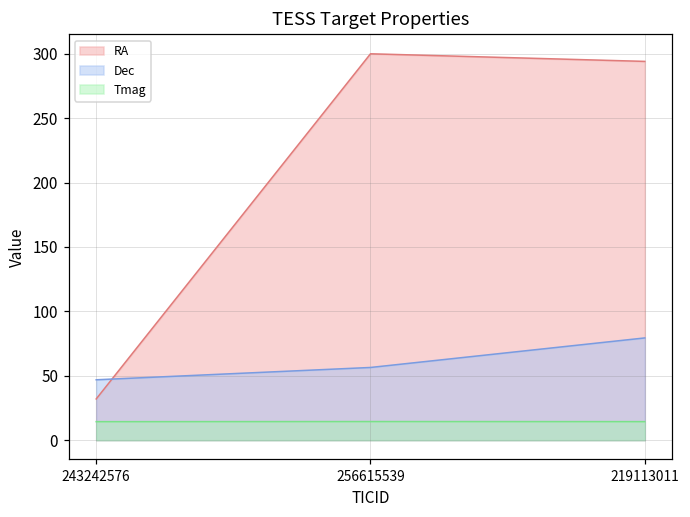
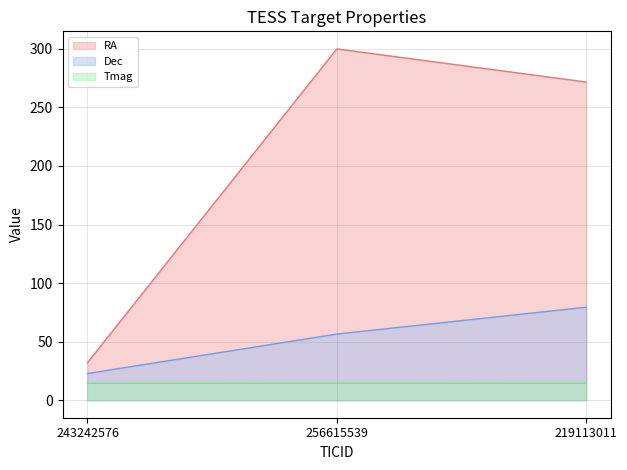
  {
    "RA": {
      "243242576": 32,
      "256615539": 300,
-     "219113011": 294
+     "219113011": 272
    },
    "Dec": {
-     "243242576": 47,
+     "243242576": 23,
      "256615539": 56,
      "219113011": 79
    },
    "Tmag": {
      "243242576": 14,
      "256615539": 14,
      "219113011": 14
    }
  }
